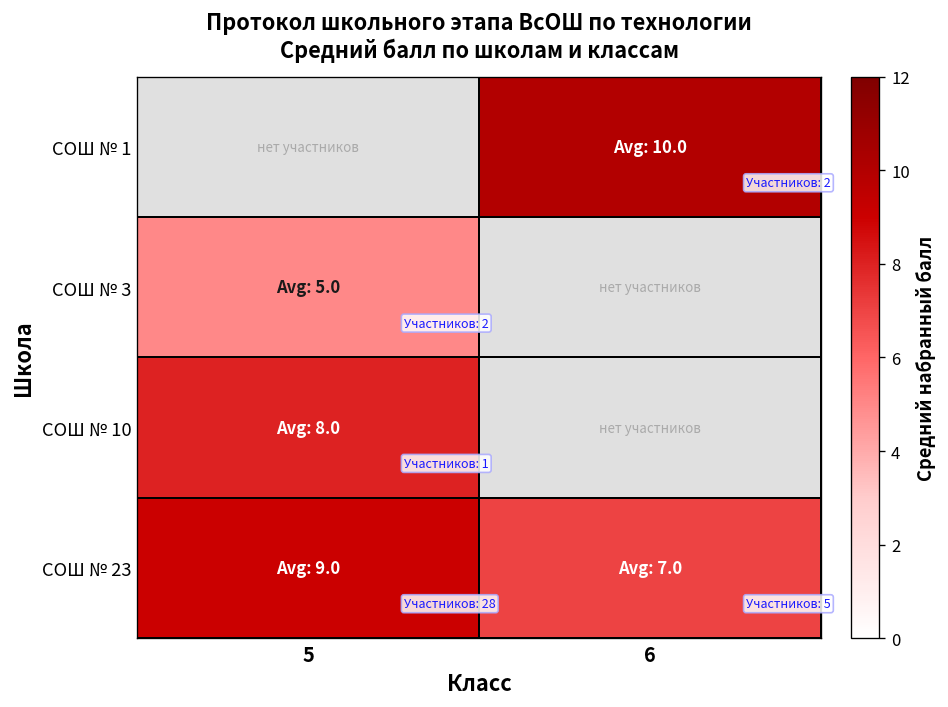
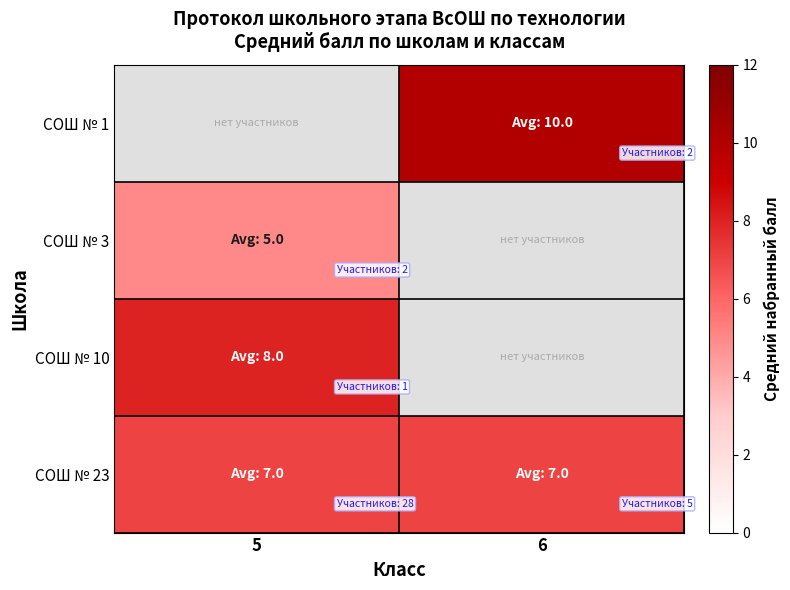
  {
    "СОШ № 1": {
      "6": 10.0
    },
    "СОШ № 3": {
      "5": 5.0
    },
    "СОШ № 10": {
      "5": 8.0
    },
    "СОШ № 23": {
-     "5": 9.0,
+     "5": 7.0,
      "6": 7.0
    }
  }
